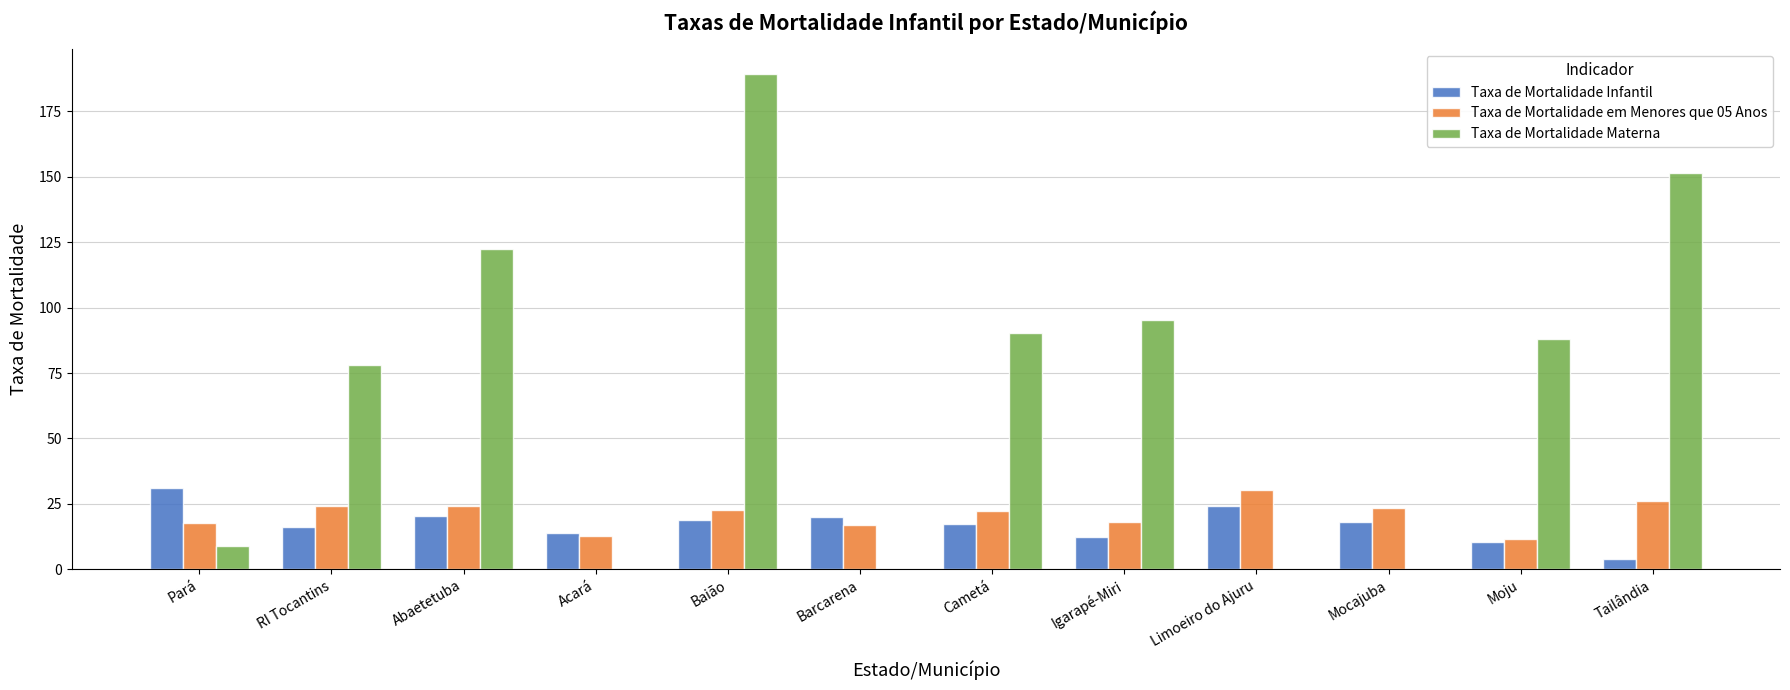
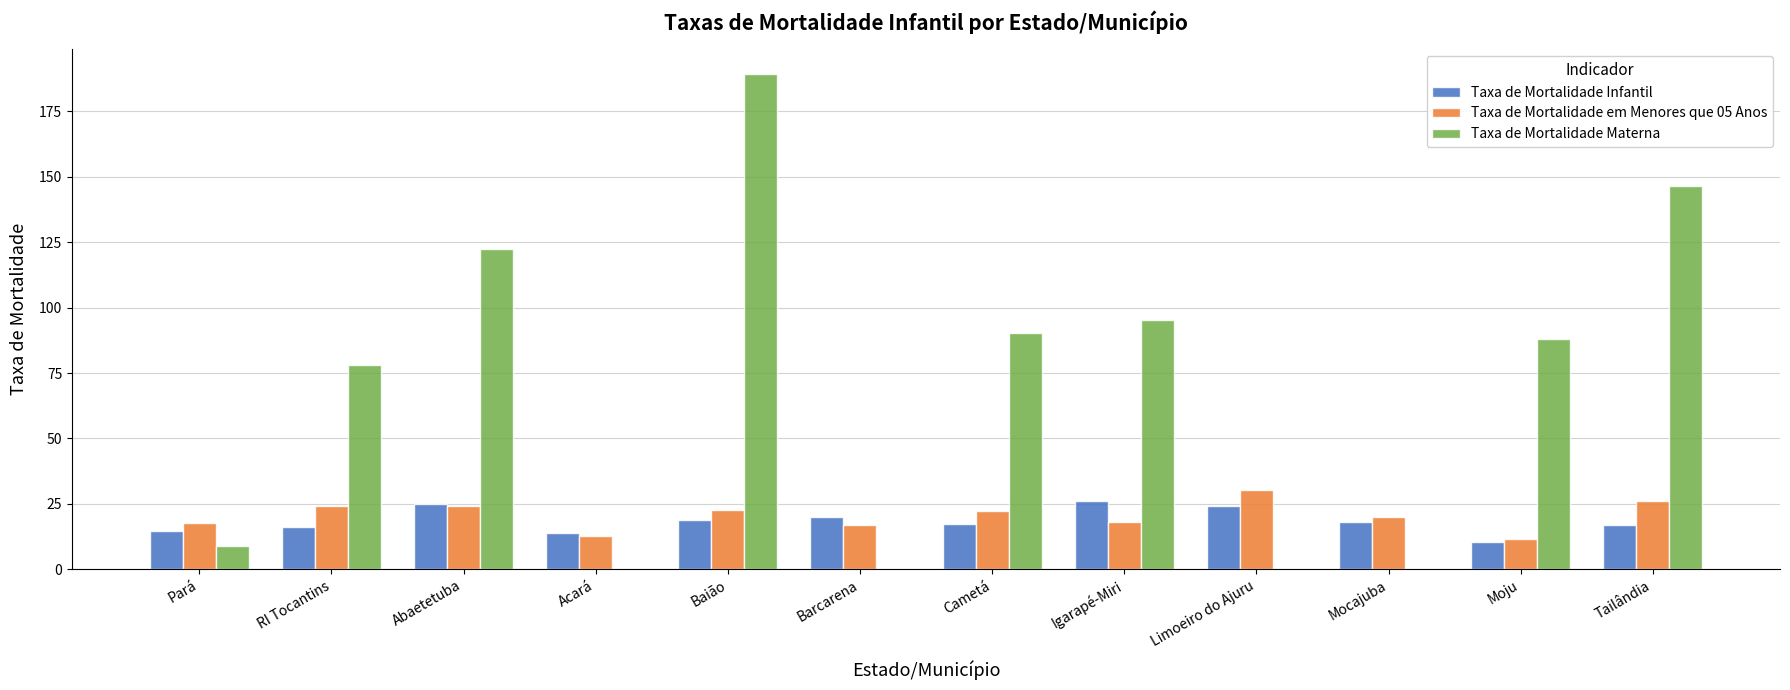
  {
    "Taxa de Mortalidade Infantil": {
-     "Pará": 31,
+     "Pará": 15,
      "RI Tocantins": 16,
-     "Abaetetuba": 20,
+     "Abaetetuba": 25,
      "Acará": 14,
      "Baião": 19,
      "Barcarena": 20,
      "Cametá": 17,
-     "Igarapé-Miri": 12,
+     "Igarapé-Miri": 26,
      "Limoeiro do Ajuru": 24,
      "Mocajuba": 18,
      "Moju": 11,
-     "Tailândia": 4
+     "Tailândia": 17
    },
    "Taxa de Mortalidade em Menores que 05 Anos": {
      "Pará": 18,
      "RI Tocantins": 24,
      "Abaetetuba": 24,
      "Acará": 13,
      "Baião": 23,
      "Barcarena": 17,
      "Cametá": 22,
      "Igarapé-Miri": 18,
      "Limoeiro do Ajuru": 30,
-     "Mocajuba": 23,
+     "Mocajuba": 20,
      "Moju": 11,
      "Tailândia": 26
    },
    "Taxa de Mortalidade Materna": {
      "Pará": 9,
      "RI Tocantins": 78,
      "Abaetetuba": 122,
      "Acará": 0,
      "Baião": 189,
      "Barcarena": 0,
      "Cametá": 90,
      "Igarapé-Miri": 95,
      "Limoeiro do Ajuru": 0,
      "Mocajuba": 0,
      "Moju": 88,
-     "Tailândia": 152
+     "Tailândia": 146
    }
  }
